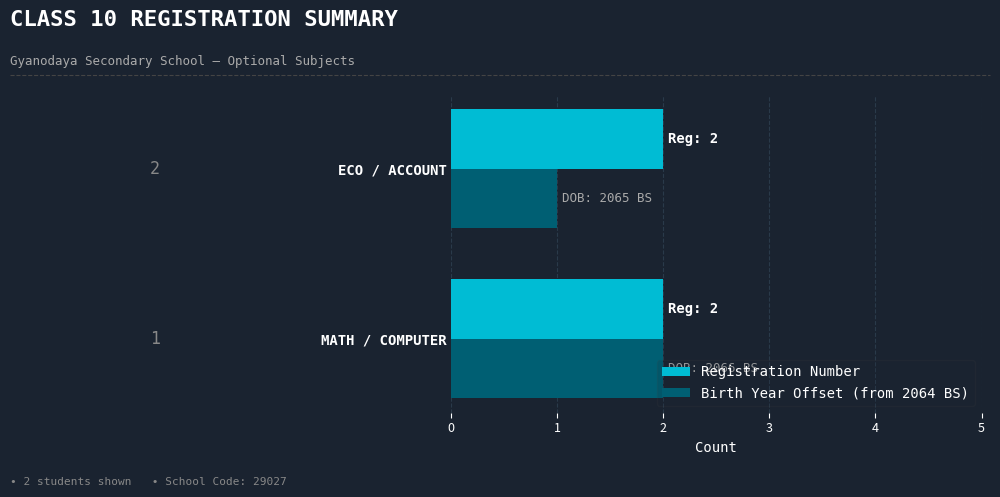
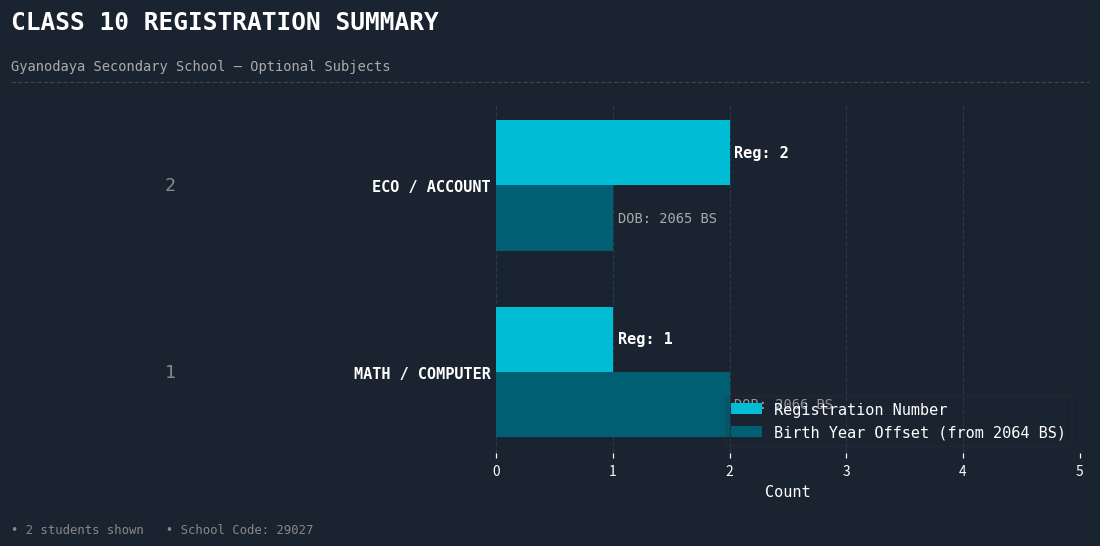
  {
    "Registration Number": {
      "ECO / ACCOUNT": 2,
-     "MATH / COMPUTER": 2
+     "MATH / COMPUTER": 1
    }
  }
